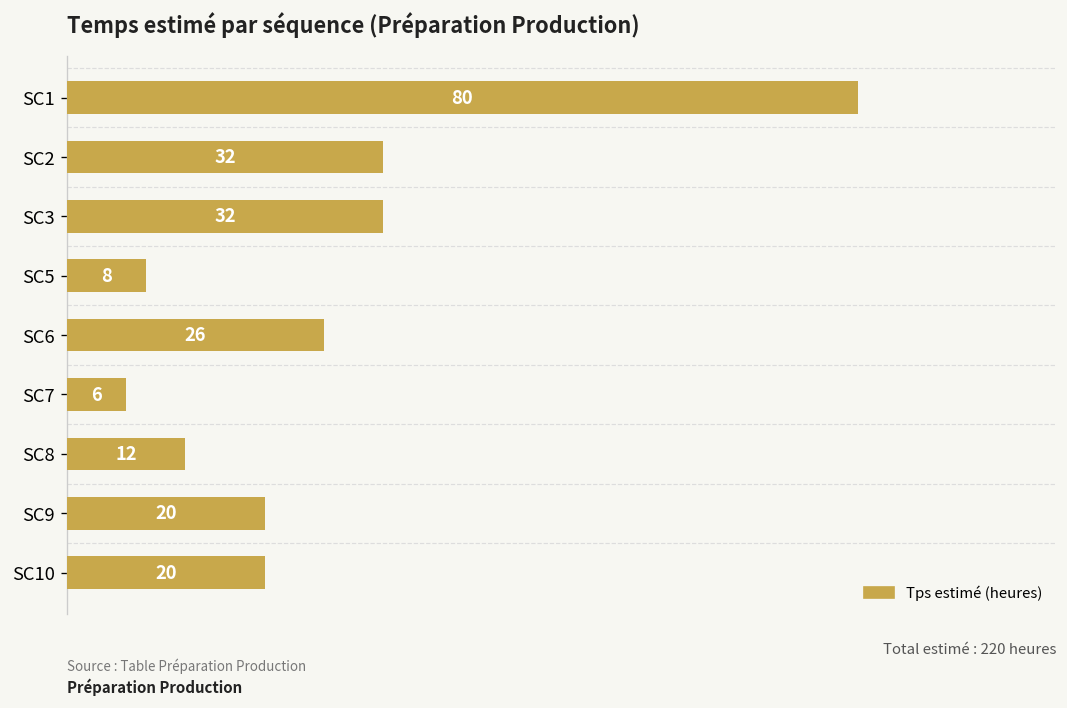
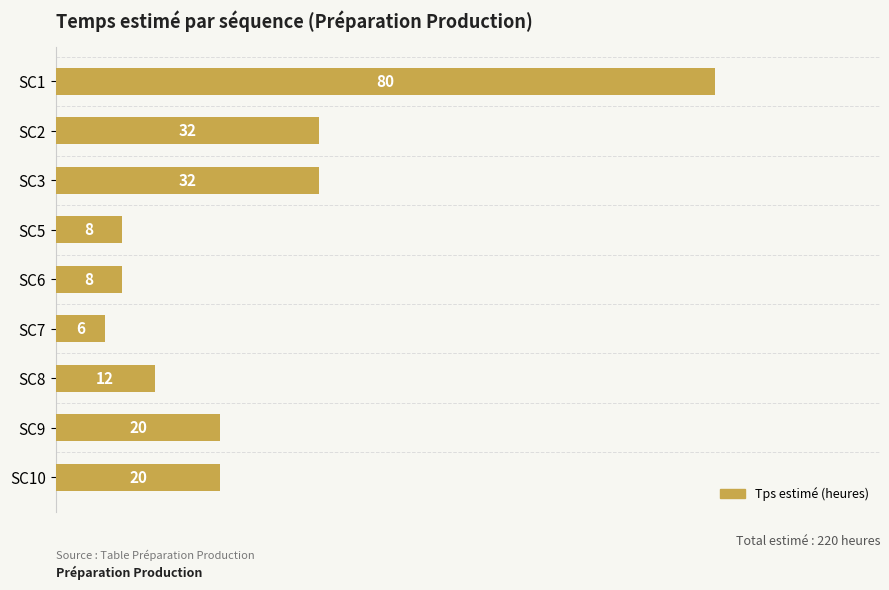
  {
    "SC1": 80,
    "SC2": 32,
    "SC3": 32,
    "SC5": 8,
-   "SC6": 26,
+   "SC6": 8,
    "SC7": 6,
    "SC8": 12,
    "SC9": 20,
    "SC10": 20
  }
